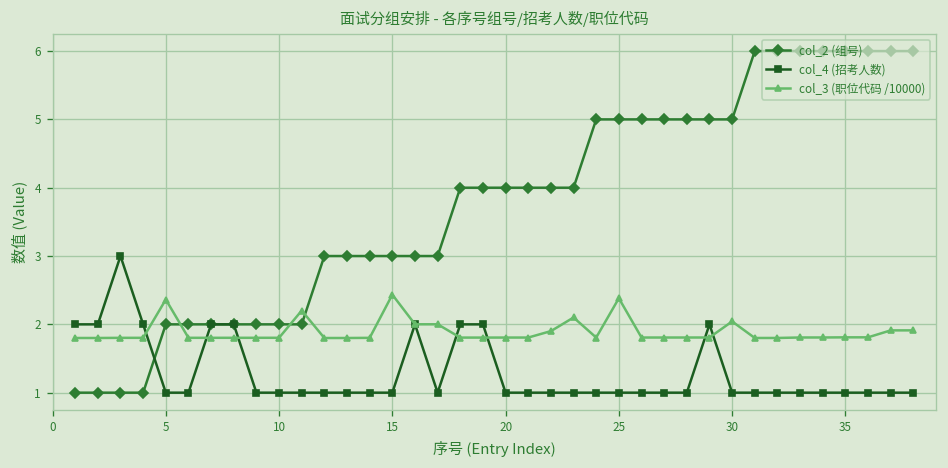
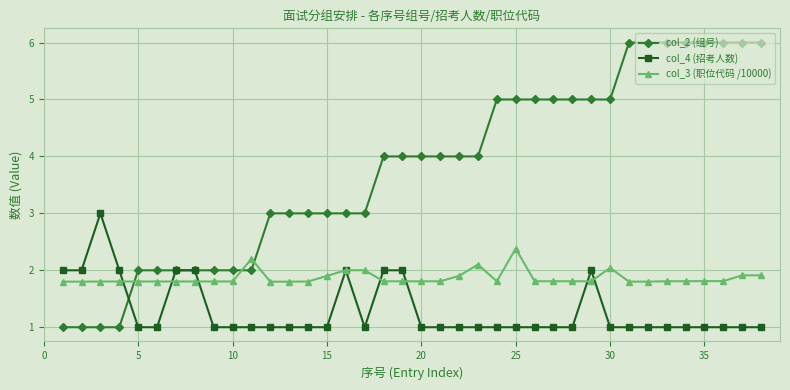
  {
    "col_3 (职位代码 /10000)": {
-     "5": 2.4,
+     "5": 1.8,
      "10": 1.8,
-     "15": 2.4,
+     "15": 1.9,
      "20": 1.8,
      "25": 2.4,
      "30": 2.0,
      "35": 1.8
    }
  }
